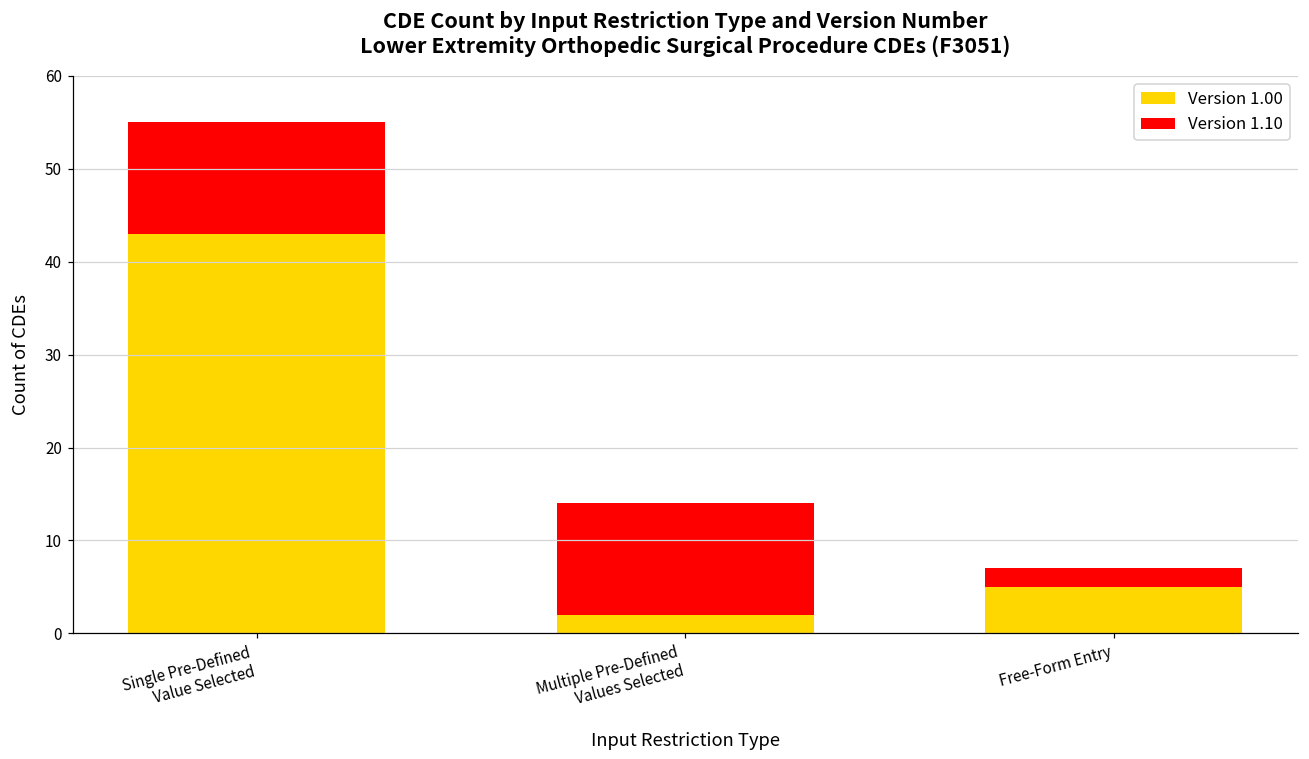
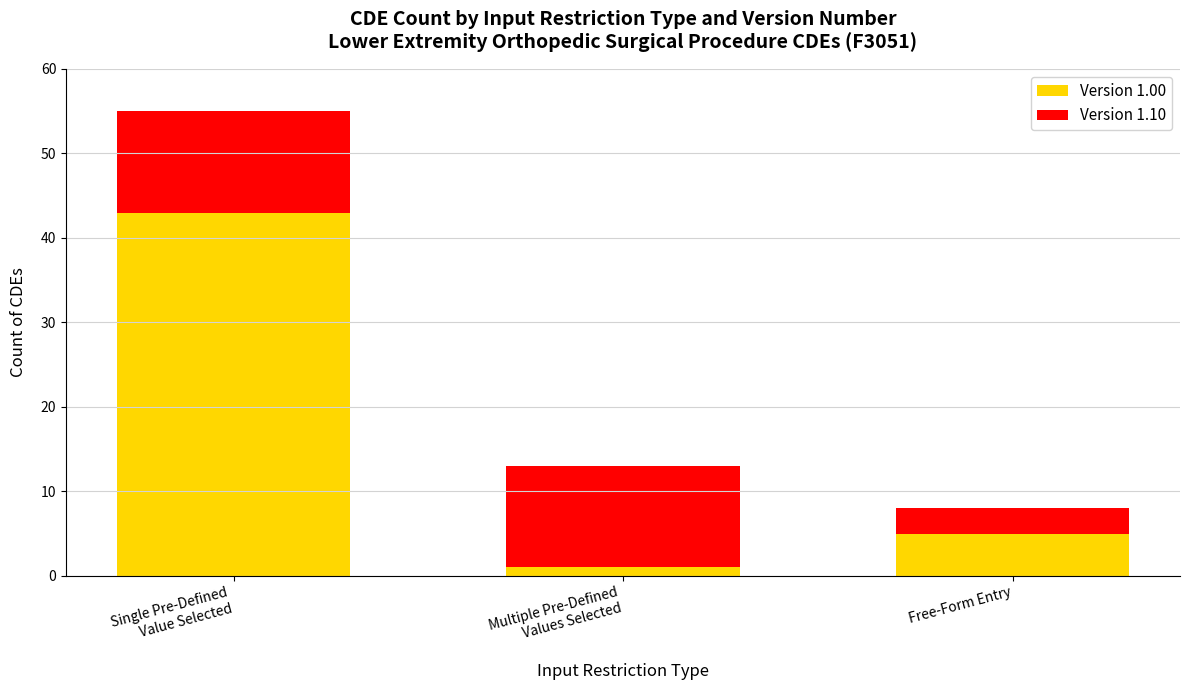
  {
    "Version 1.00": {
      "Single Pre-Defined Value Selected": 43,
-     "Multiple Pre-Defined Values Selected": 2,
+     "Multiple Pre-Defined Values Selected": 1,
      "Free-Form Entry": 5
    },
    "Version 1.10": {
      "Single Pre-Defined Value Selected": 12,
      "Multiple Pre-Defined Values Selected": 12,
-     "Free-Form Entry": 2
+     "Free-Form Entry": 3
    }
  }
